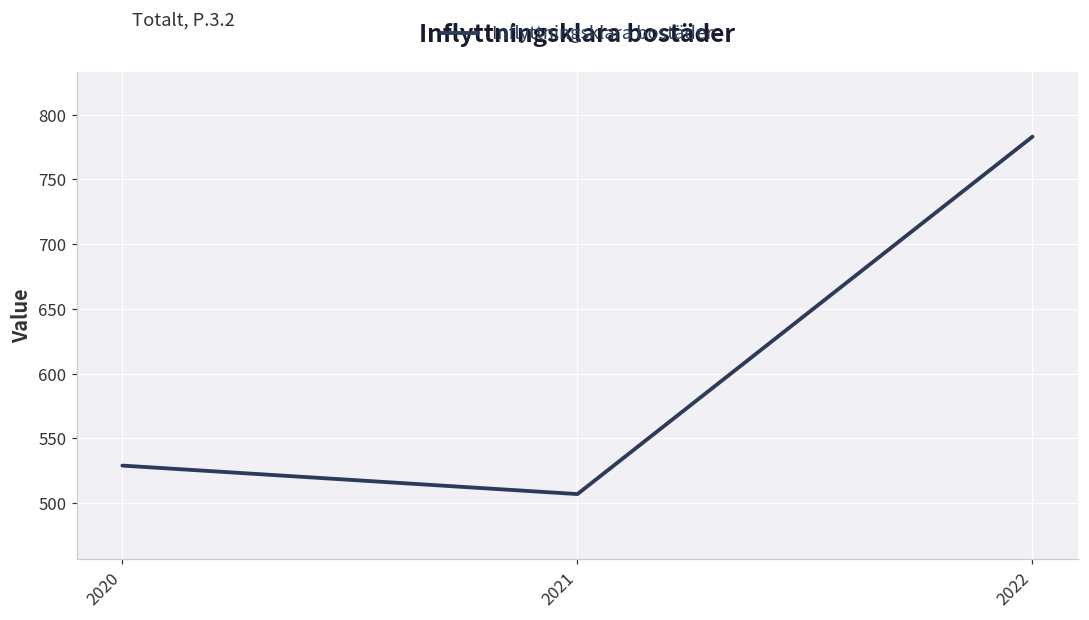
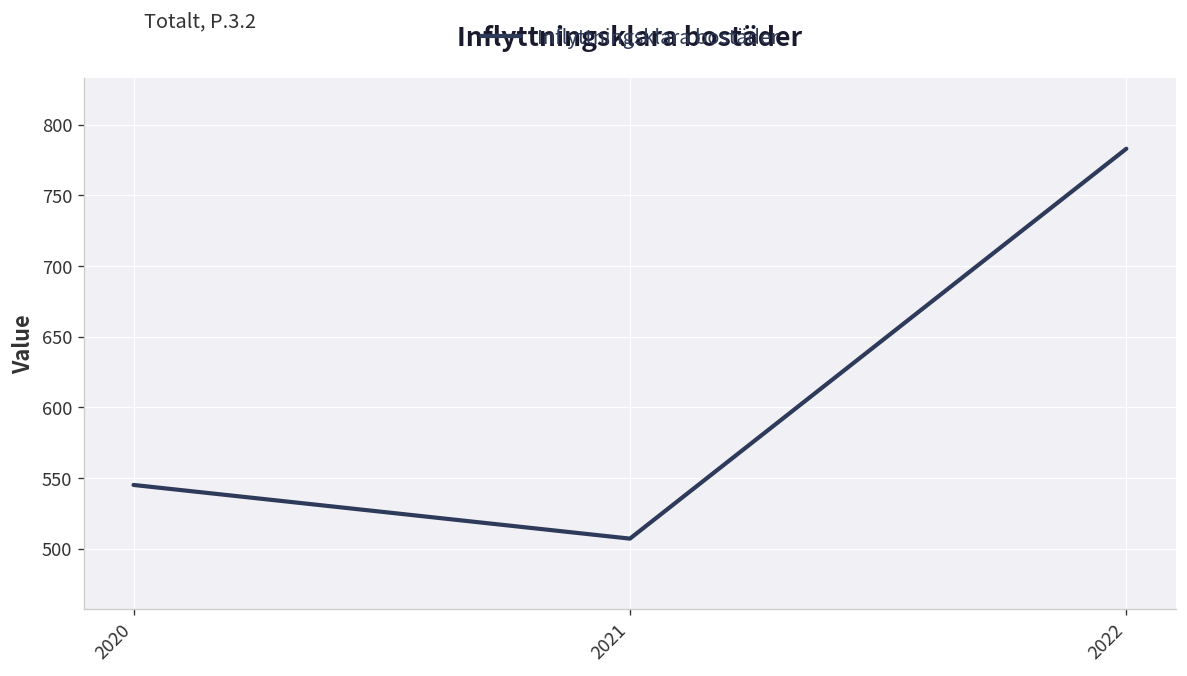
  {
-   "2020": 529,
+   "2020": 545,
    "2021": 507,
    "2022": 783
  }
